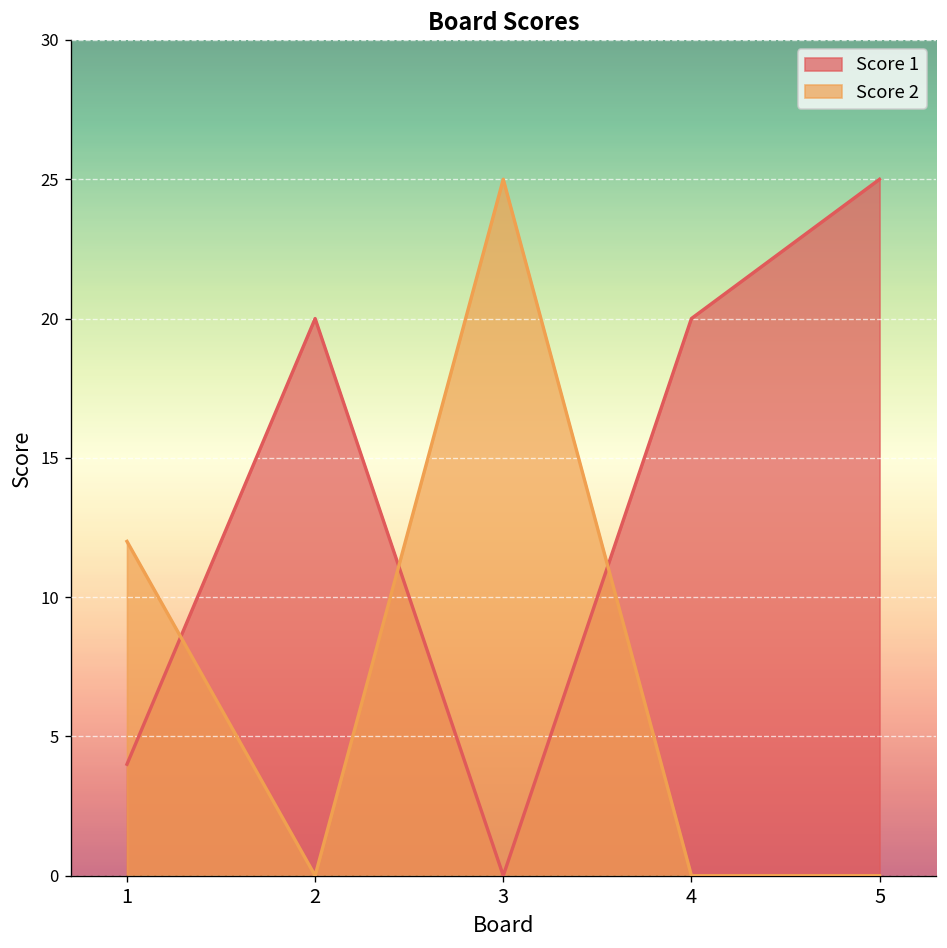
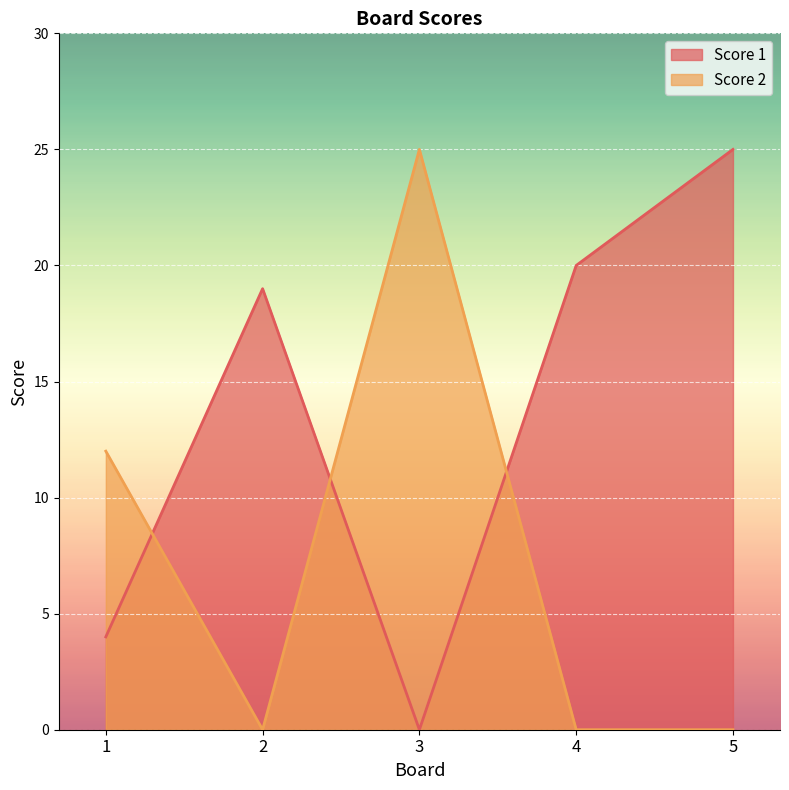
  {
    "Score 1": {
      "1": 4,
-     "2": 20,
+     "2": 19,
      "3": 0,
      "4": 20,
      "5": 25
    },
    "Score 2": {
      "1": 12,
      "2": 0,
      "3": 25,
      "4": 0,
      "5": 0
    }
  }
